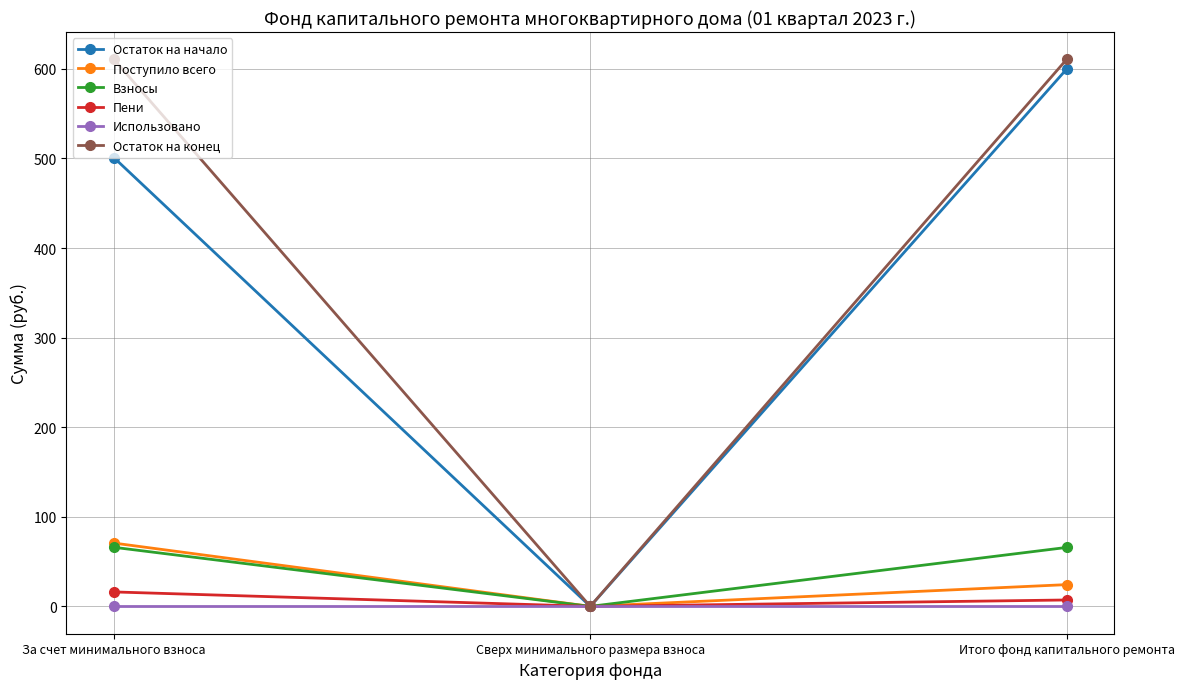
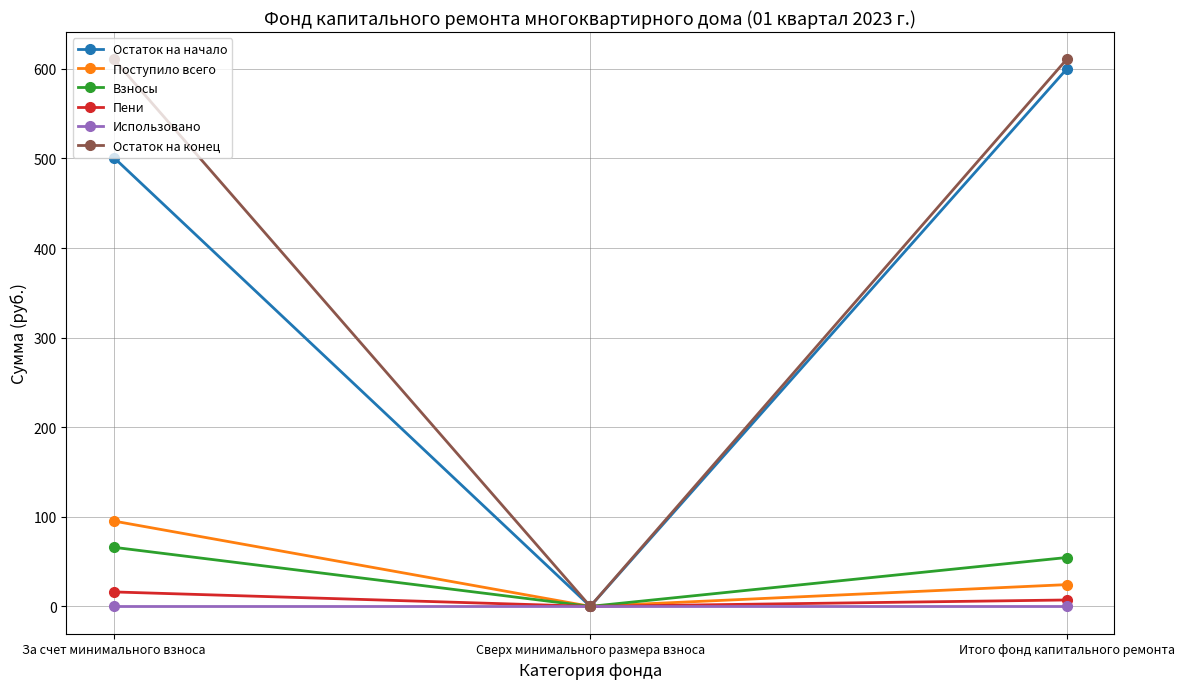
  {
    "Остаток на начало": {
      "За счет минимального взноса": 500,
      "Итого фонд капитального ремонта": 600
    },
    "Поступило всего": {
-     "За счет минимального взноса": 70,
+     "За счет минимального взноса": 100,
      "Итого фонд капитального ремонта": 20
    },
    "Взносы": {
      "За счет минимального взноса": 70,
-     "Итого фонд капитального ремонта": 70
+     "Итого фонд капитального ремонта": 50
    },
    "Пени": {
      "За счет минимального взноса": 20,
      "Итого фонд капитального ремонта": 10
    },
    "Использовано": {
      "За счет минимального взноса": 0,
      "Итого фонд капитального ремонта": 0
    },
    "Остаток на конец": {
      "Итого фонд капитального ремонта": 610
    }
  }
